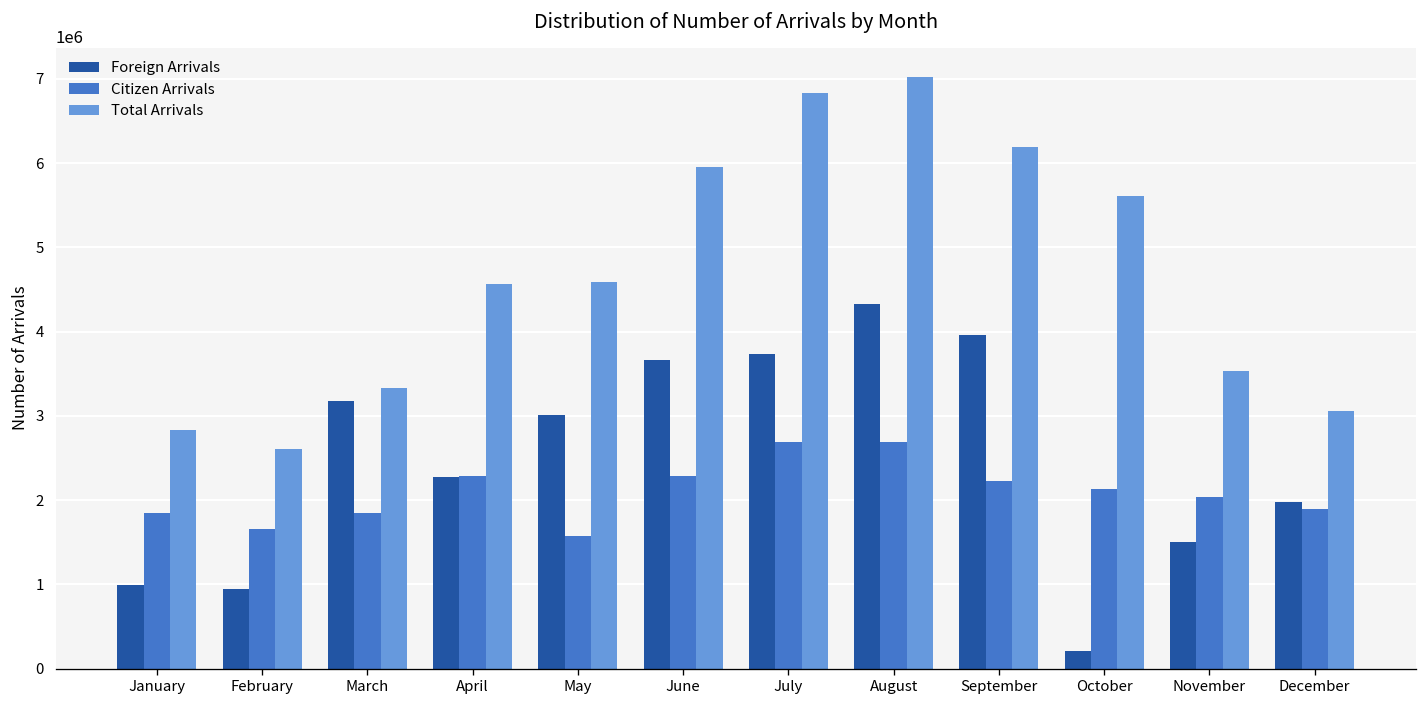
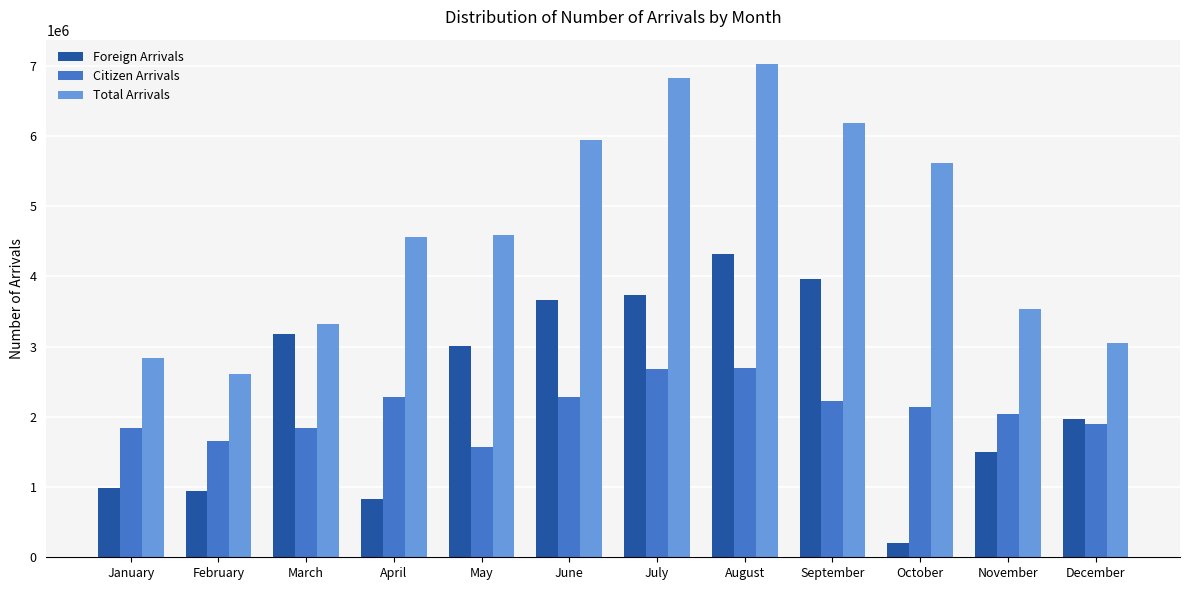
  {
    "Foreign Arrivals": {
      "January": 1000000,
      "February": 900000,
      "March": 3200000,
-     "April": 2300000,
+     "April": 800000,
      "May": 3000000,
      "June": 3700000,
      "July": 3700000,
      "August": 4300000,
      "September": 4000000,
      "October": 200000,
      "November": 1500000,
      "December": 2000000
    }
  }
